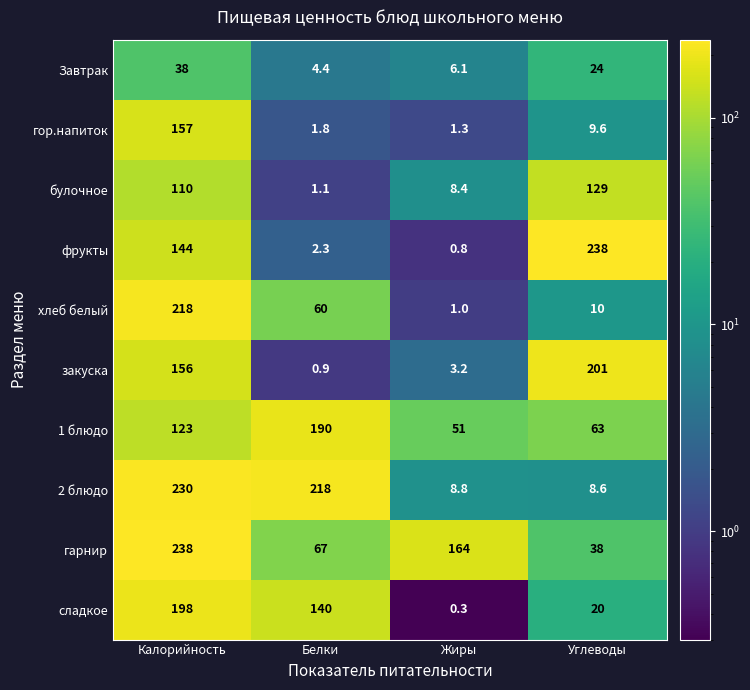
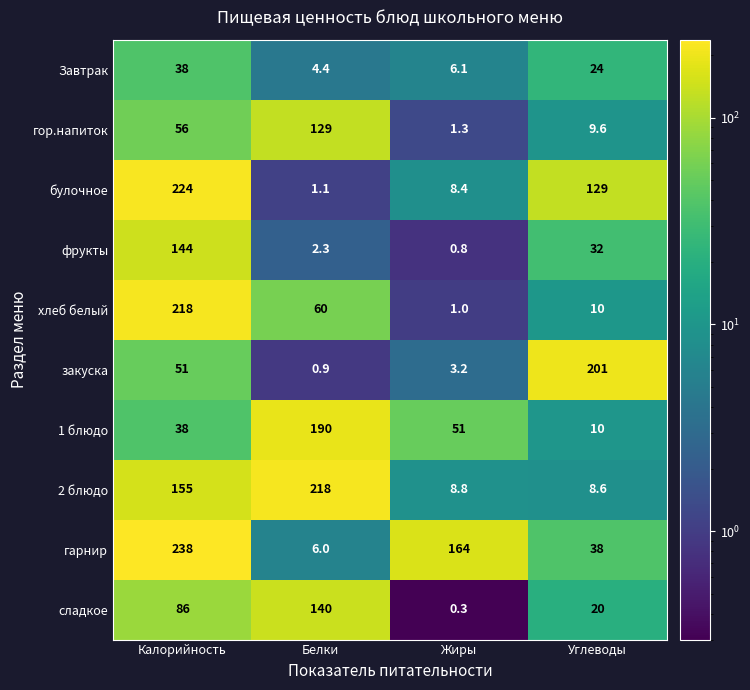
  {
    "Завтрак": {
      "Калорийность": 38,
      "Белки": 4.4,
      "Жиры": 6.1,
      "Углеводы": 24
    },
    "гор.напиток": {
-     "Калорийность": 157,
-     "Белки": 1.8,
+     "Калорийность": 56,
+     "Белки": 129,
      "Жиры": 1.3,
      "Углеводы": 9.6
    },
    "булочное": {
-     "Калорийность": 110,
+     "Калорийность": 224,
      "Белки": 1.1,
      "Жиры": 8.4,
      "Углеводы": 129
    },
    "фрукты": {
      "Калорийность": 144,
      "Белки": 2.3,
      "Жиры": 0.8,
-     "Углеводы": 238
+     "Углеводы": 32
    },
    "хлеб белый": {
      "Калорийность": 218,
      "Белки": 60,
      "Жиры": 1.0,
      "Углеводы": 10
    },
    "закуска": {
-     "Калорийность": 156,
+     "Калорийность": 51,
      "Белки": 0.9,
      "Жиры": 3.2,
      "Углеводы": 201
    },
    "1 блюдо": {
-     "Калорийность": 123,
+     "Калорийность": 38,
      "Белки": 190,
      "Жиры": 51,
-     "Углеводы": 63
+     "Углеводы": 10
    },
    "2 блюдо": {
-     "Калорийность": 230,
+     "Калорийность": 155,
      "Белки": 218,
      "Жиры": 8.8,
      "Углеводы": 8.6
    },
    "гарнир": {
      "Калорийность": 238,
-     "Белки": 67,
+     "Белки": 6.0,
      "Жиры": 164,
      "Углеводы": 38
    },
    "сладкое": {
-     "Калорийность": 198,
+     "Калорийность": 86,
      "Белки": 140,
      "Жиры": 0.3,
      "Углеводы": 20
    }
  }
